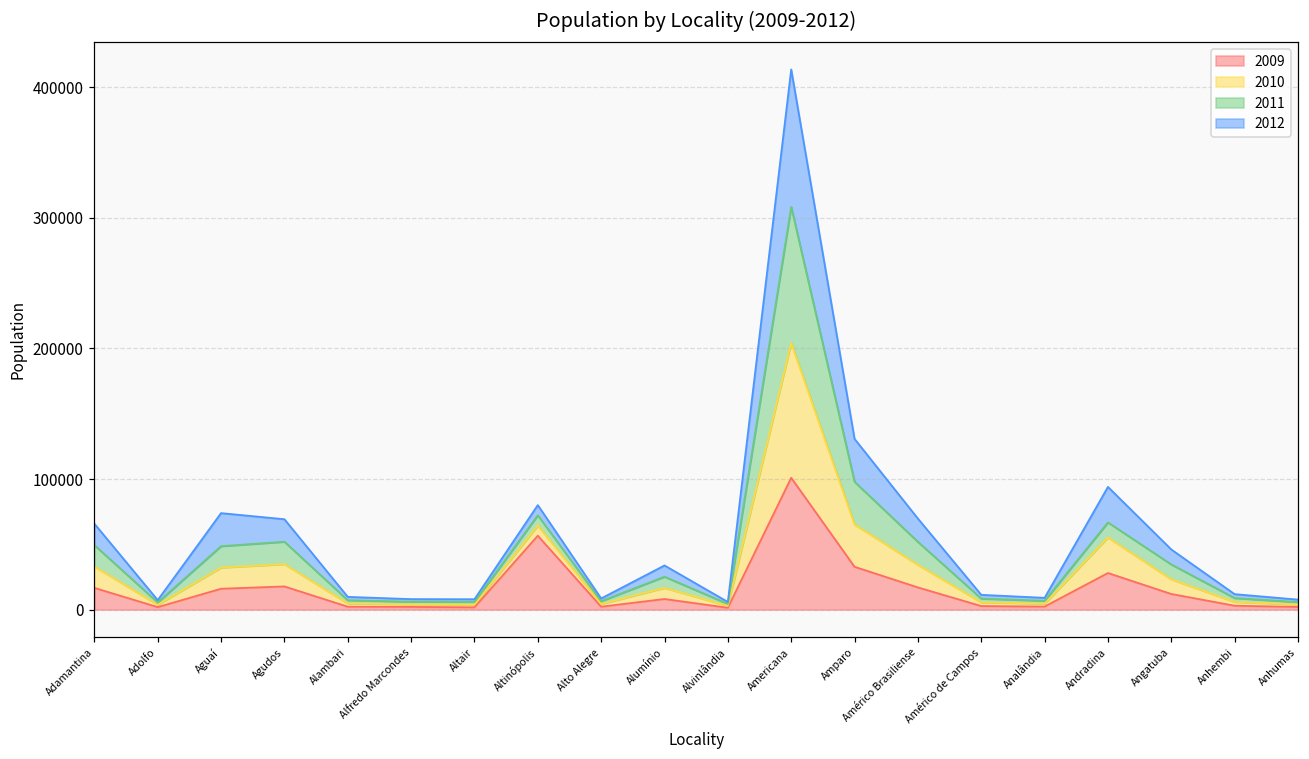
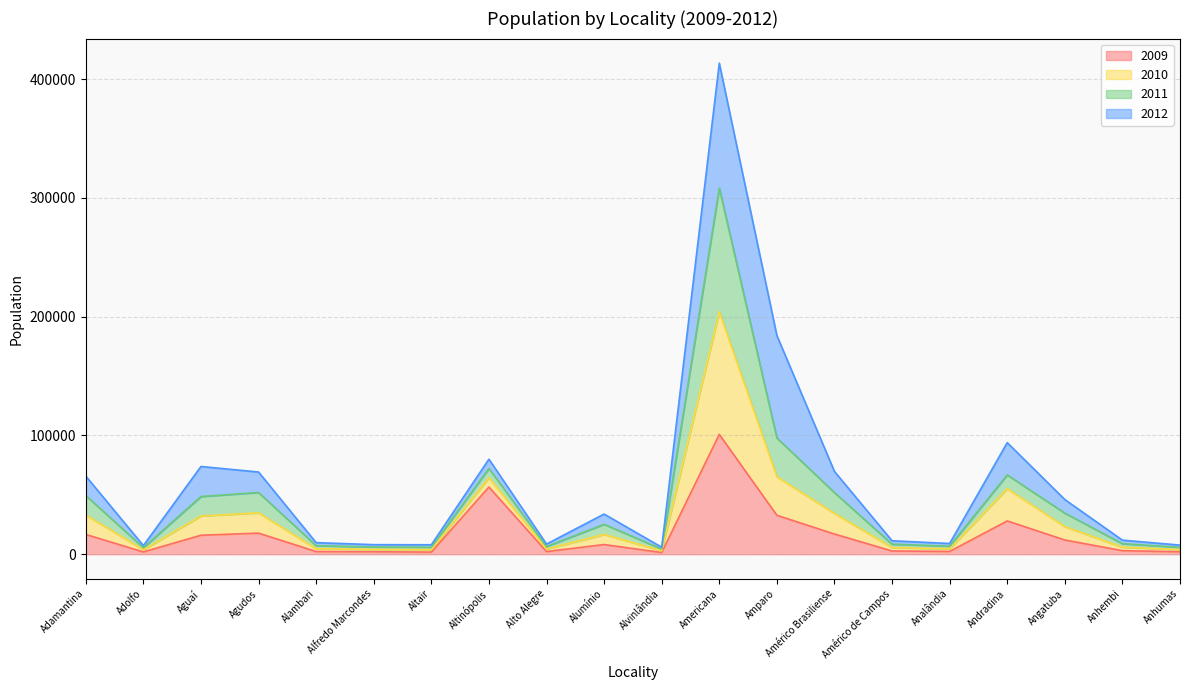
  {
    "2009": {
      "Adamantina": 17000,
      "Aguaí": 16000,
      "Agudos": 18000,
      "Alambari": 2000,
      "Altinópolis": 57000,
      "Alumínio": 8000,
      "Americana": 101000,
      "Amparo": 33000,
      "Américo Brasiliense": 17000,
      "Américo de Campos": 3000,
      "Analândia": 2000,
      "Andradina": 28000,
      "Angatuba": 12000,
      "Anhembi": 3000
    },
    "2010": {
      "Adamantina": 16000,
      "Aguaí": 16000,
      "Agudos": 17000,
      "Alambari": 2000,
      "Altinópolis": 8000,
      "Alumínio": 9000,
      "Americana": 103000,
      "Amparo": 32000,
      "Américo Brasiliense": 17000,
      "Américo de Campos": 3000,
      "Analândia": 2000,
      "Andradina": 27000,
      "Angatuba": 11000,
      "Anhembi": 3000
    },
    "2011": {
      "Adamantina": 16000,
      "Aguaí": 16000,
      "Agudos": 17000,
      "Alambari": 3000,
      "Altinópolis": 8000,
      "Alumínio": 9000,
      "Americana": 104000,
      "Amparo": 33000,
      "Américo Brasiliense": 18000,
      "Américo de Campos": 3000,
      "Analândia": 2000,
      "Andradina": 12000,
      "Angatuba": 11000,
      "Anhembi": 3000
    },
    "2012": {
      "Adamantina": 16000,
      "Aguaí": 25000,
      "Agudos": 17000,
      "Alambari": 3000,
      "Altinópolis": 8000,
      "Alumínio": 9000,
      "Americana": 105000,
-     "Amparo": 33000,
+     "Amparo": 86000,
      "Américo Brasiliense": 18000,
      "Américo de Campos": 3000,
      "Analândia": 2000,
      "Andradina": 27000,
      "Angatuba": 11000,
      "Anhembi": 3000
    }
  }
